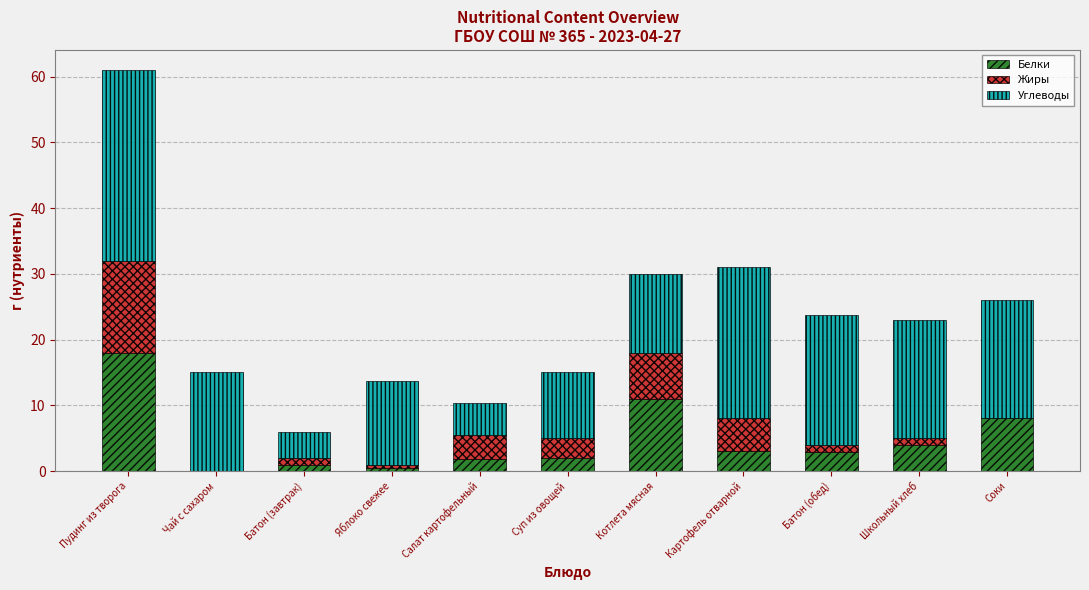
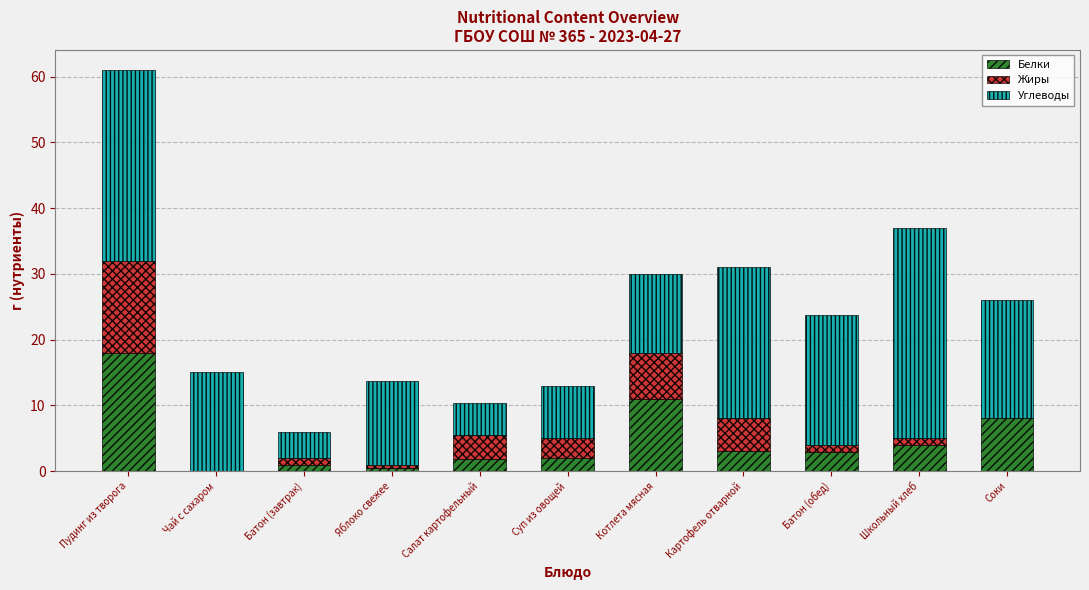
  {
    "Белки": {
      "Пудинг из творога": 18,
      "Чай с сахаром": 0,
      "Батон (завтрак)": 1,
      "Яблоко свежее": 1,
      "Салат картофельный": 2,
      "Суп из овощей": 2,
      "Котлета мясная": 11,
      "Картофель отварной": 3,
      "Батон (обед)": 3,
      "Школьный хлеб": 4,
      "Соки": 8
    },
    "Жиры": {
      "Пудинг из творога": 14,
      "Чай с сахаром": 0,
      "Батон (завтрак)": 1,
      "Яблоко свежее": 1,
      "Салат картофельный": 4,
      "Суп из овощей": 3,
      "Котлета мясная": 7,
      "Картофель отварной": 5,
      "Батон (обед)": 1,
      "Школьный хлеб": 1,
      "Соки": 0
    },
    "Углеводы": {
      "Пудинг из творога": 29,
      "Чай с сахаром": 15,
      "Батон (завтрак)": 4,
      "Яблоко свежее": 13,
      "Салат картофельный": 5,
-     "Суп из овощей": 10,
+     "Суп из овощей": 8,
      "Котлета мясная": 12,
      "Картофель отварной": 23,
      "Батон (обед)": 20,
-     "Школьный хлеб": 18,
+     "Школьный хлеб": 32,
      "Соки": 18
    }
  }
